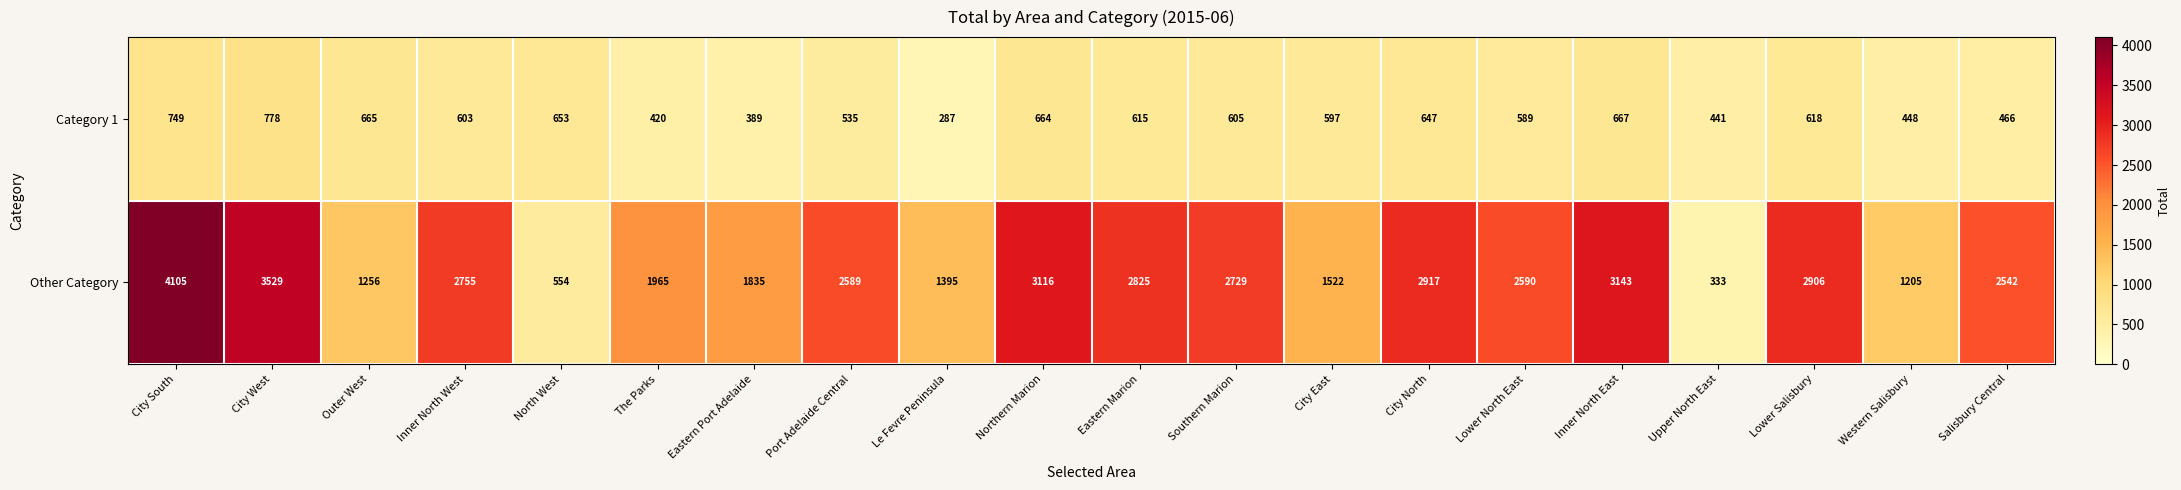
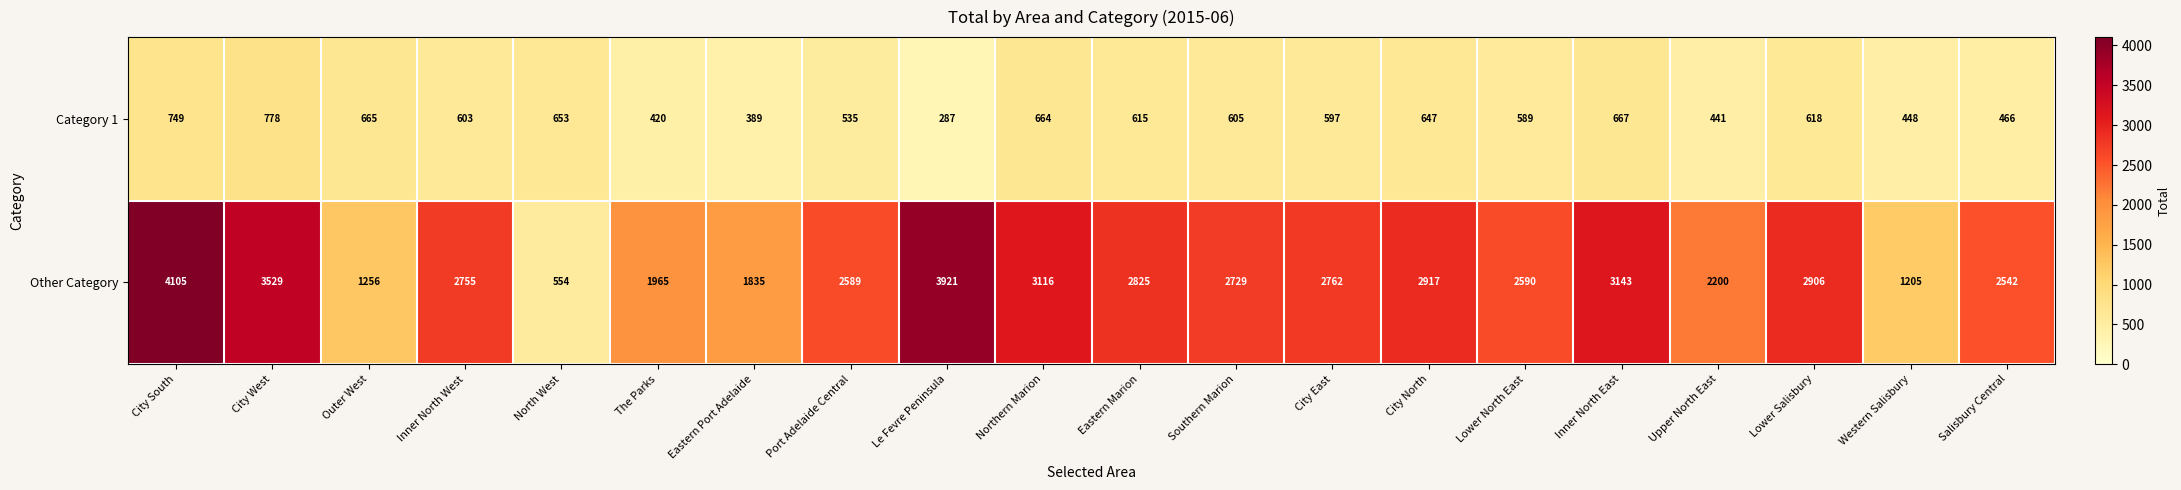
  {
    "Category 1": {
      "City South": 749,
      "City West": 778,
      "Outer West": 665,
      "Inner North West": 603,
      "North West": 653,
      "The Parks": 420,
      "Eastern Port Adelaide": 389,
      "Port Adelaide Central": 535,
      "Le Fevre Peninsula": 287,
      "Northern Marion": 664,
      "Eastern Marion": 615,
      "Southern Marion": 605,
      "City East": 597,
      "City North": 647,
      "Lower North East": 589,
      "Inner North East": 667,
      "Upper North East": 441,
      "Lower Salisbury": 618,
      "Western Salisbury": 448,
      "Salisbury Central": 466
    },
    "Other Category": {
      "City South": 4105,
      "City West": 3529,
      "Outer West": 1256,
      "Inner North West": 2755,
      "North West": 554,
      "The Parks": 1965,
      "Eastern Port Adelaide": 1835,
      "Port Adelaide Central": 2589,
-     "Le Fevre Peninsula": 1395,
+     "Le Fevre Peninsula": 3921,
      "Northern Marion": 3116,
      "Eastern Marion": 2825,
      "Southern Marion": 2729,
-     "City East": 1522,
+     "City East": 2762,
      "City North": 2917,
      "Lower North East": 2590,
      "Inner North East": 3143,
-     "Upper North East": 333,
+     "Upper North East": 2200,
      "Lower Salisbury": 2906,
      "Western Salisbury": 1205,
      "Salisbury Central": 2542
    }
  }
